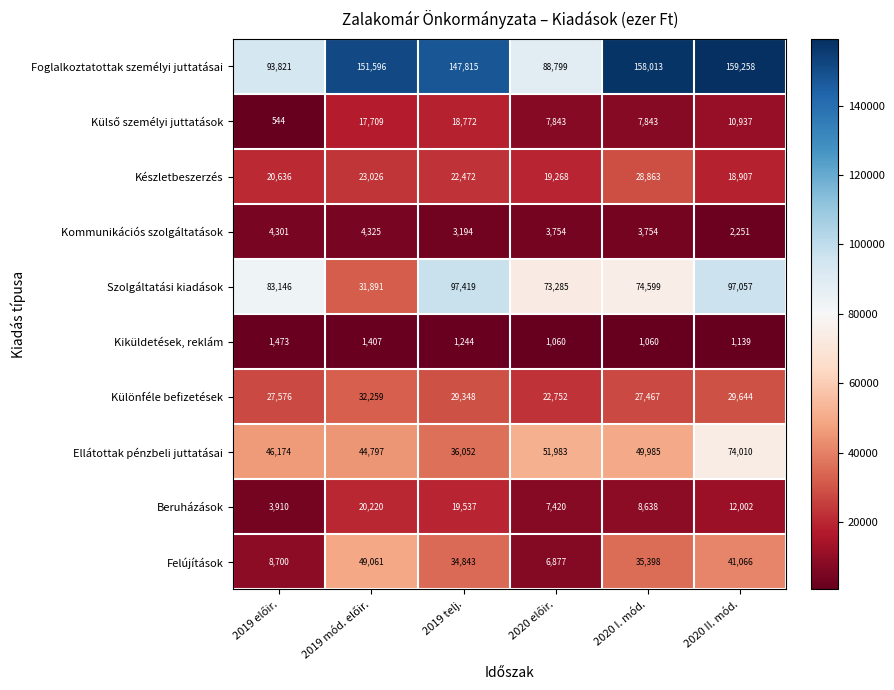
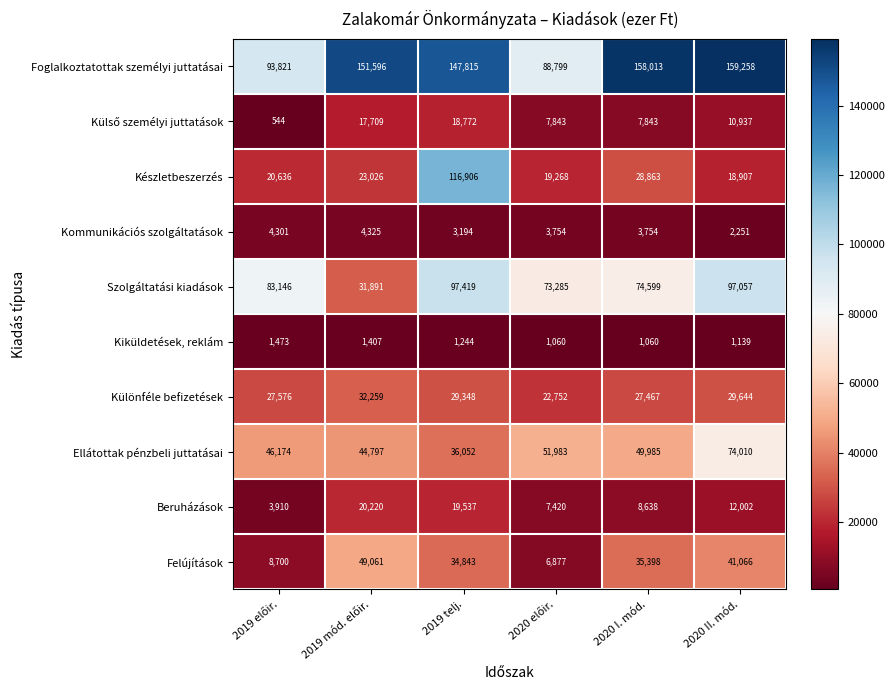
  {
    "Foglalkoztatottak személyi juttatásai": {
      "2019 előir.": "93,821",
      "2019 mód. előir.": "151,596",
      "2019 telj.": "147,815",
      "2020 előir.": "88,799",
      "2020 I. mód.": "158,013",
      "2020 II. mód.": "159,258"
    },
    "Külső személyi juttatások": {
      "2019 előir.": "544",
      "2019 mód. előir.": "17,709",
      "2019 telj.": "18,772",
      "2020 előir.": "7,843",
      "2020 I. mód.": "7,843",
      "2020 II. mód.": "10,937"
    },
    "Készletbeszerzés": {
      "2019 előir.": "20,636",
      "2019 mód. előir.": "23,026",
-     "2019 telj.": "22,472",
+     "2019 telj.": "116,906",
      "2020 előir.": "19,268",
      "2020 I. mód.": "28,863",
      "2020 II. mód.": "18,907"
    },
    "Kommunikációs szolgáltatások": {
      "2019 előir.": "4,301",
      "2019 mód. előir.": "4,325",
      "2019 telj.": "3,194",
      "2020 előir.": "3,754",
      "2020 I. mód.": "3,754",
      "2020 II. mód.": "2,251"
    },
    "Szolgáltatási kiadások": {
      "2019 előir.": "83,146",
      "2019 mód. előir.": "31,891",
      "2019 telj.": "97,419",
      "2020 előir.": "73,285",
      "2020 I. mód.": "74,599",
      "2020 II. mód.": "97,057"
    },
    "Kiküldetések, reklám": {
      "2019 előir.": "1,473",
      "2019 mód. előir.": "1,407",
      "2019 telj.": "1,244",
      "2020 előir.": "1,060",
      "2020 I. mód.": "1,060",
      "2020 II. mód.": "1,139"
    },
    "Különféle befizetések": {
      "2019 előir.": "27,576",
      "2019 mód. előir.": "32,259",
      "2019 telj.": "29,348",
      "2020 előir.": "22,752",
      "2020 I. mód.": "27,467",
      "2020 II. mód.": "29,644"
    },
    "Ellátottak pénzbeli juttatásai": {
      "2019 előir.": "46,174",
      "2019 mód. előir.": "44,797",
      "2019 telj.": "36,052",
      "2020 előir.": "51,983",
      "2020 I. mód.": "49,985",
      "2020 II. mód.": "74,010"
    },
    "Beruházások": {
      "2019 előir.": "3,910",
      "2019 mód. előir.": "20,220",
      "2019 telj.": "19,537",
      "2020 előir.": "7,420",
      "2020 I. mód.": "8,638",
      "2020 II. mód.": "12,002"
    },
    "Felújítások": {
      "2019 előir.": "8,700",
      "2019 mód. előir.": "49,061",
      "2019 telj.": "34,843",
      "2020 előir.": "6,877",
      "2020 I. mód.": "35,398",
      "2020 II. mód.": "41,066"
    }
  }
